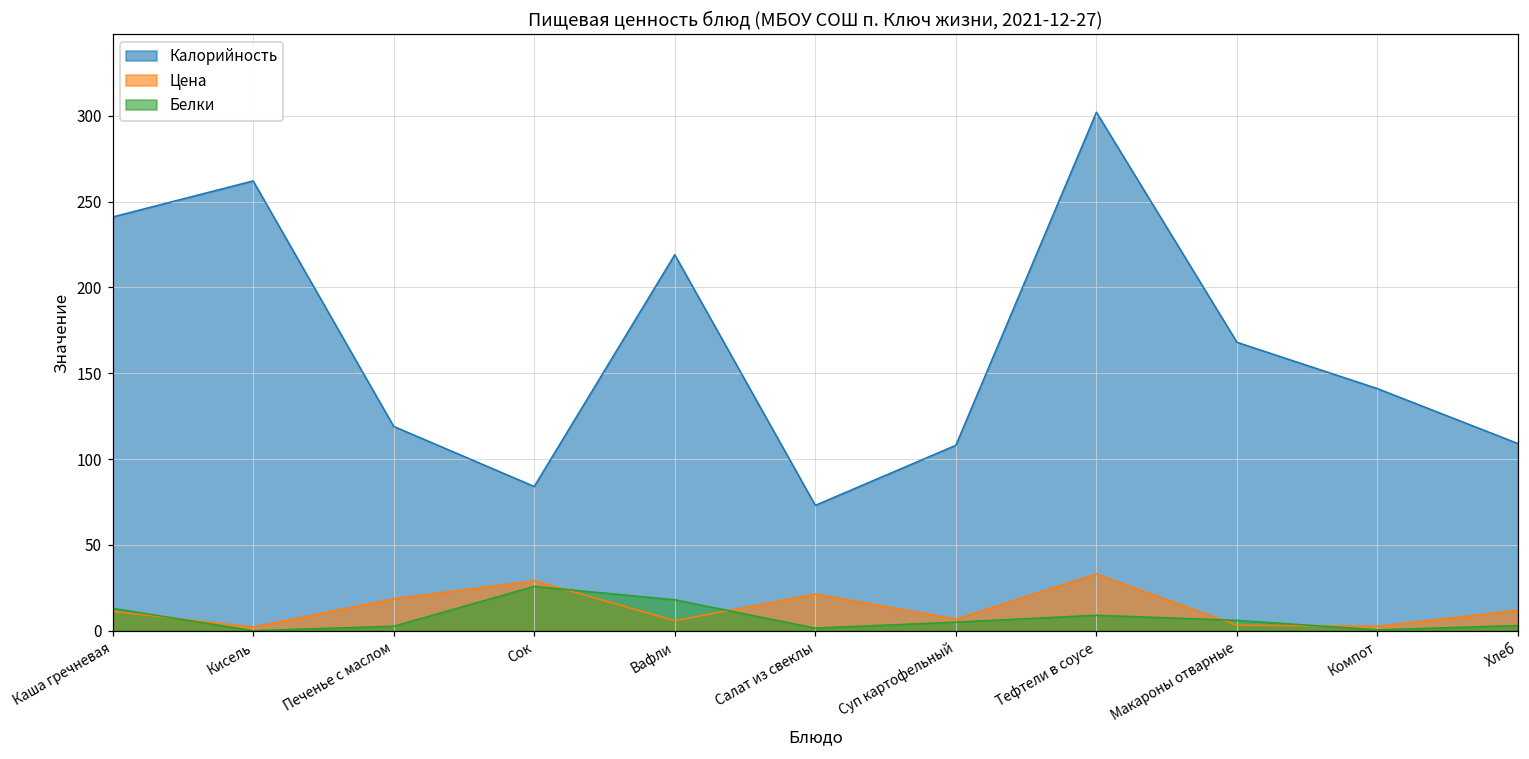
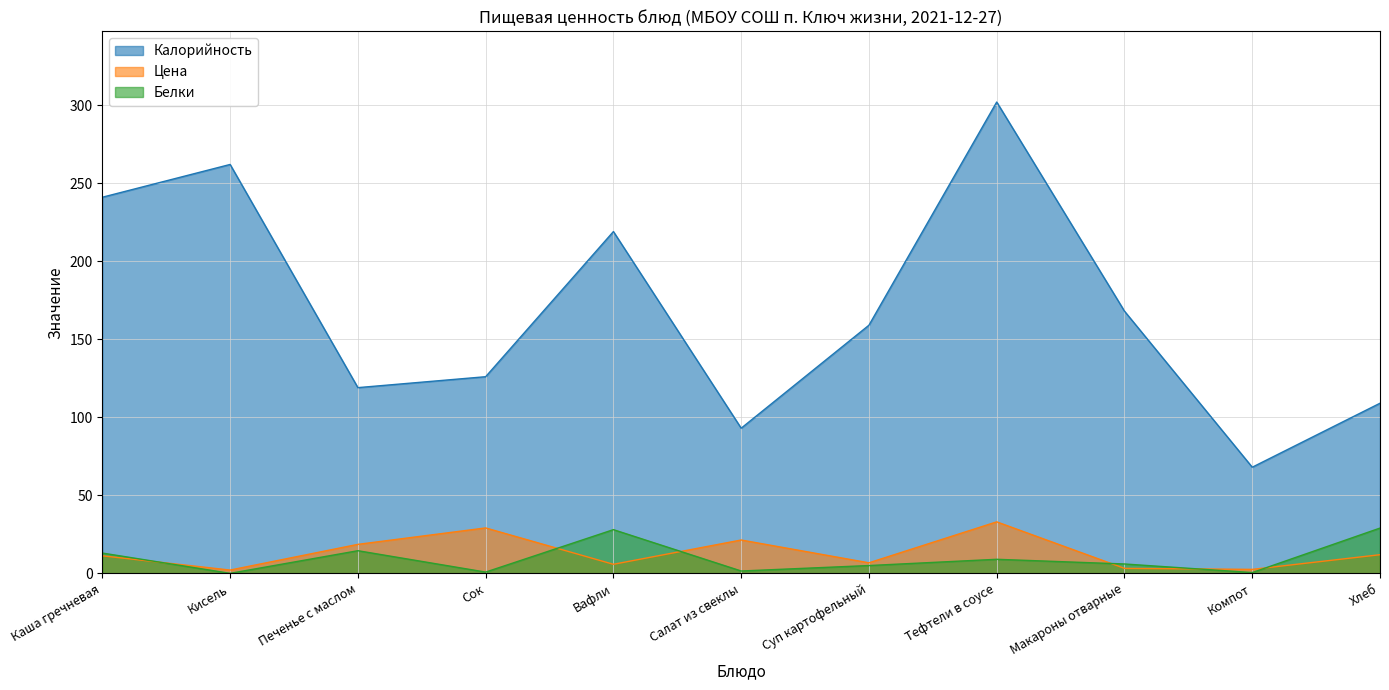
  {
    "Калорийность": {
      "Каша гречневая": 241,
      "Кисель": 262,
      "Печенье с маслом": 119,
-     "Сок": 84,
+     "Сок": 126,
      "Вафли": 219,
-     "Салат из свеклы": 73,
-     "Суп картофельный": 108,
+     "Салат из свеклы": 93,
+     "Суп картофельный": 159,
      "Тефтели в соусе": 302,
      "Макароны отварные": 168,
-     "Компот": 141,
+     "Компот": 68,
      "Хлеб": 109
    },
    "Цена": {
      "Каша гречневая": 11,
      "Кисель": 2,
      "Печенье с маслом": 19,
      "Сок": 29,
      "Вафли": 6,
      "Салат из свеклы": 21,
      "Суп картофельный": 7,
      "Тефтели в соусе": 33,
      "Макароны отварные": 3,
      "Компот": 3,
      "Хлеб": 12
    },
    "Белки": {
      "Каша гречневая": 13,
      "Кисель": 0,
-     "Печенье с маслом": 3,
-     "Сок": 26,
-     "Вафли": 18,
+     "Печенье с маслом": 15,
+     "Сок": 1,
+     "Вафли": 28,
      "Салат из свеклы": 2,
      "Суп картофельный": 5,
      "Тефтели в соусе": 9,
      "Макароны отварные": 6,
      "Компот": 1,
-     "Хлеб": 3
+     "Хлеб": 29
    }
  }
